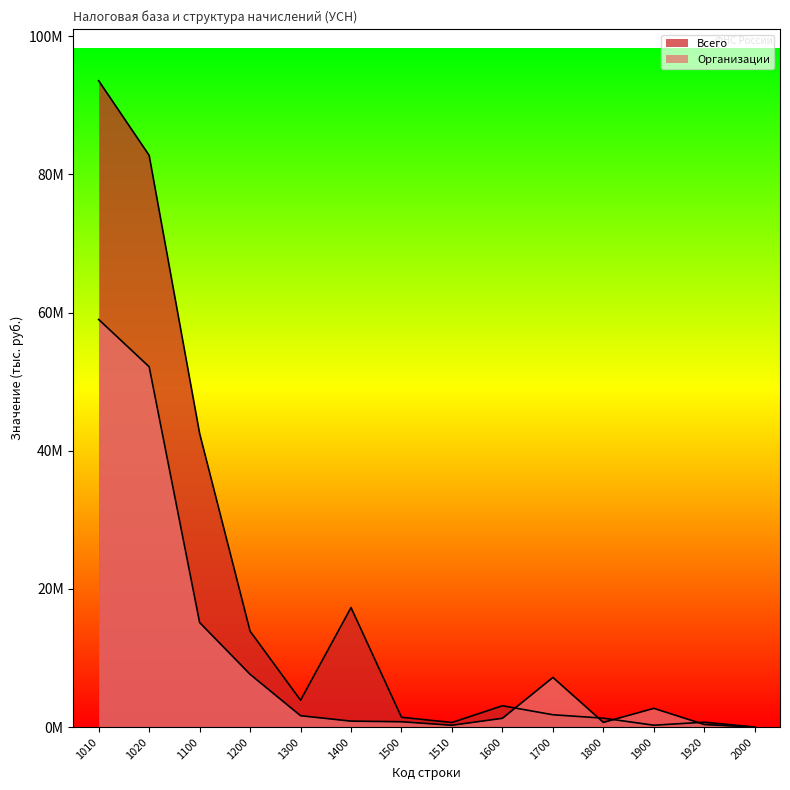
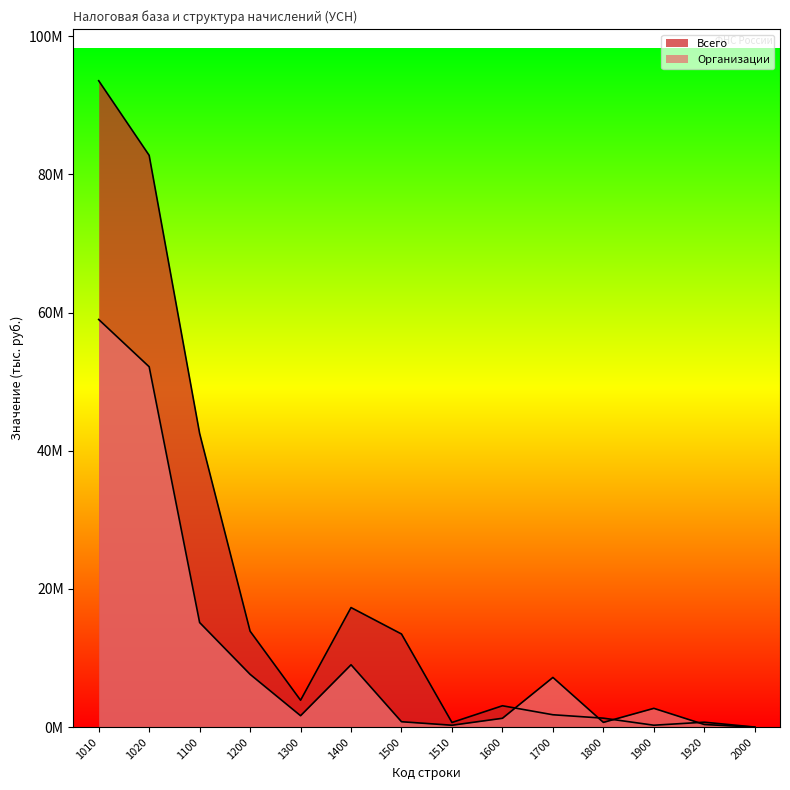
  {
    "Всего": {
      "1010": 94000000,
      "1020": 83000000,
      "1100": 43000000,
      "1200": 14000000,
      "1300": 4000000,
      "1400": 17000000,
-     "1500": 1000000,
+     "1500": 13000000,
      "1510": 1000000,
      "1600": 3000000,
      "1700": 2000000,
      "1800": 1000000,
      "1900": 0
    },
    "Организации": {
      "1010": 59000000,
      "1020": 52000000,
      "1100": 15000000,
      "1200": 8000000,
      "1300": 2000000,
-     "1400": 1000000,
+     "1400": 9000000,
      "1500": 1000000,
      "1510": 0,
      "1600": 1000000,
      "1700": 7000000,
      "1800": 1000000,
      "1900": 3000000
    }
  }
